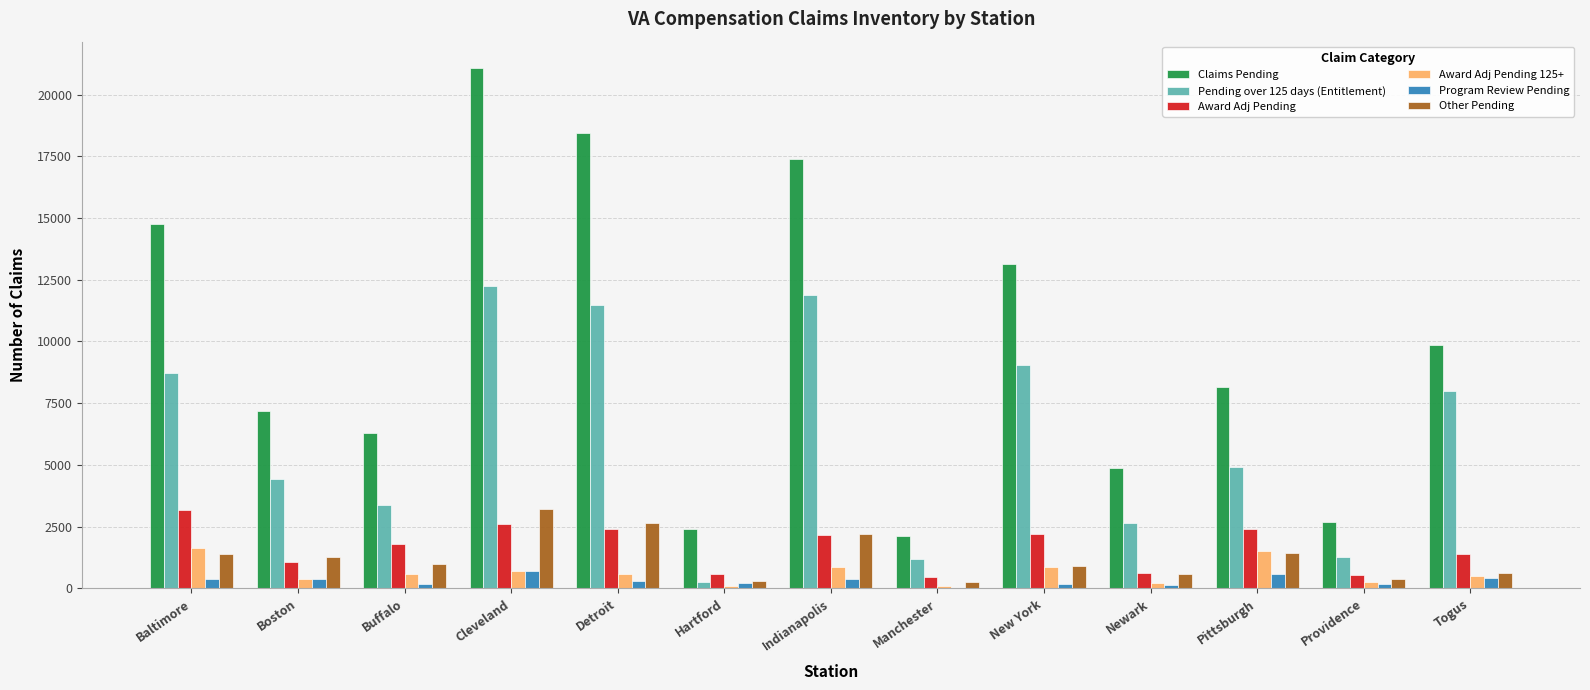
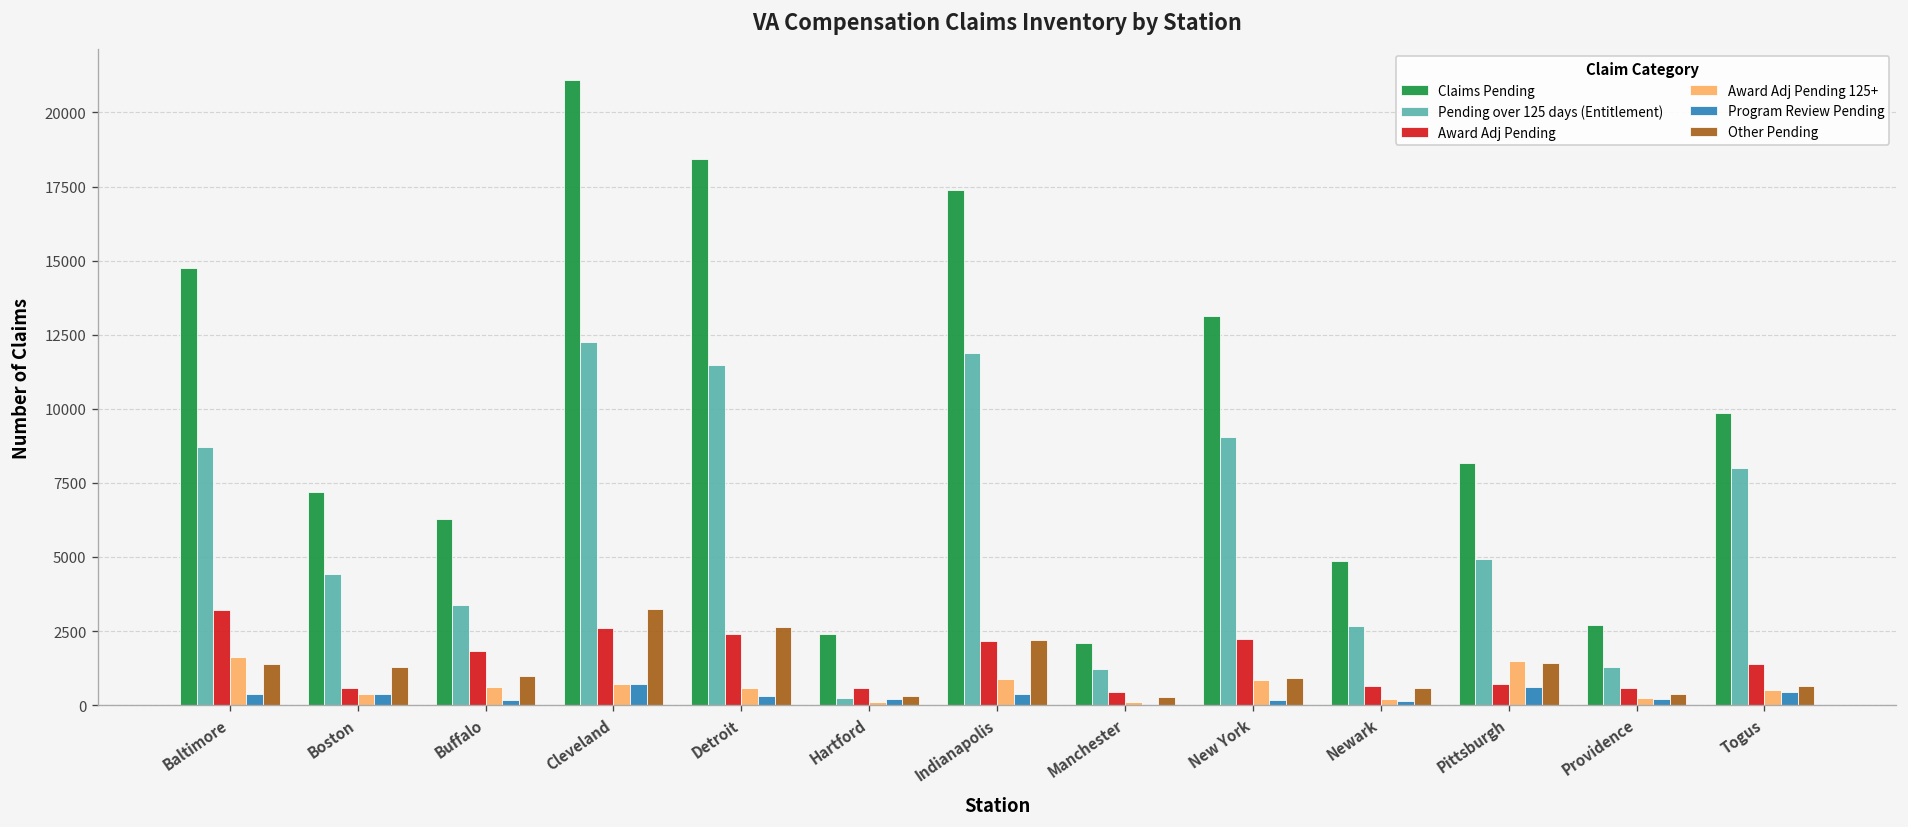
  {
    "Claims Pending": {
      "Baltimore": 14700,
      "Boston": 7200,
      "Buffalo": 6300,
      "Cleveland": 21100,
      "Detroit": 18400,
      "Hartford": 2400,
      "Indianapolis": 17400,
      "Manchester": 2100,
      "New York": 13100,
      "Newark": 4900,
      "Pittsburgh": 8200,
      "Providence": 2700,
      "Togus": 9900
    },
    "Pending over 125 days (Entitlement)": {
      "Baltimore": 8700,
      "Boston": 4400,
      "Buffalo": 3400,
      "Cleveland": 12300,
      "Detroit": 11500,
      "Hartford": 200,
      "Indianapolis": 11900,
      "Manchester": 1200,
      "New York": 9000,
      "Newark": 2700,
      "Pittsburgh": 4900,
      "Providence": 1300,
      "Togus": 8000
    },
    "Award Adj Pending": {
      "Baltimore": 3200,
-     "Boston": 1100,
+     "Boston": 600,
      "Buffalo": 1800,
      "Cleveland": 2600,
      "Detroit": 2400,
      "Hartford": 600,
      "Indianapolis": 2200,
      "Manchester": 400,
      "New York": 2200,
      "Newark": 600,
-     "Pittsburgh": 2400,
+     "Pittsburgh": 700,
      "Providence": 600,
      "Togus": 1400
    },
    "Award Adj Pending 125+": {
      "Baltimore": 1600,
      "Boston": 400,
      "Buffalo": 600,
      "Cleveland": 700,
      "Detroit": 600,
      "Hartford": 100,
      "Indianapolis": 900,
      "Manchester": 100,
      "New York": 900,
      "Newark": 200,
      "Pittsburgh": 1500,
      "Providence": 300,
      "Togus": 500
    },
    "Program Review Pending": {
      "Baltimore": 400,
      "Boston": 400,
      "Buffalo": 200,
      "Cleveland": 700,
      "Detroit": 300,
      "Hartford": 200,
      "Indianapolis": 400,
      "New York": 200,
      "Newark": 100,
      "Pittsburgh": 600,
      "Providence": 200,
      "Togus": 400
    },
    "Other Pending": {
      "Baltimore": 1400,
      "Boston": 1300,
      "Buffalo": 1000,
      "Cleveland": 3200,
      "Detroit": 2600,
      "Hartford": 300,
      "Indianapolis": 2200,
      "Manchester": 300,
      "New York": 900,
      "Newark": 600,
      "Pittsburgh": 1400,
      "Providence": 400,
      "Togus": 600
    }
  }
